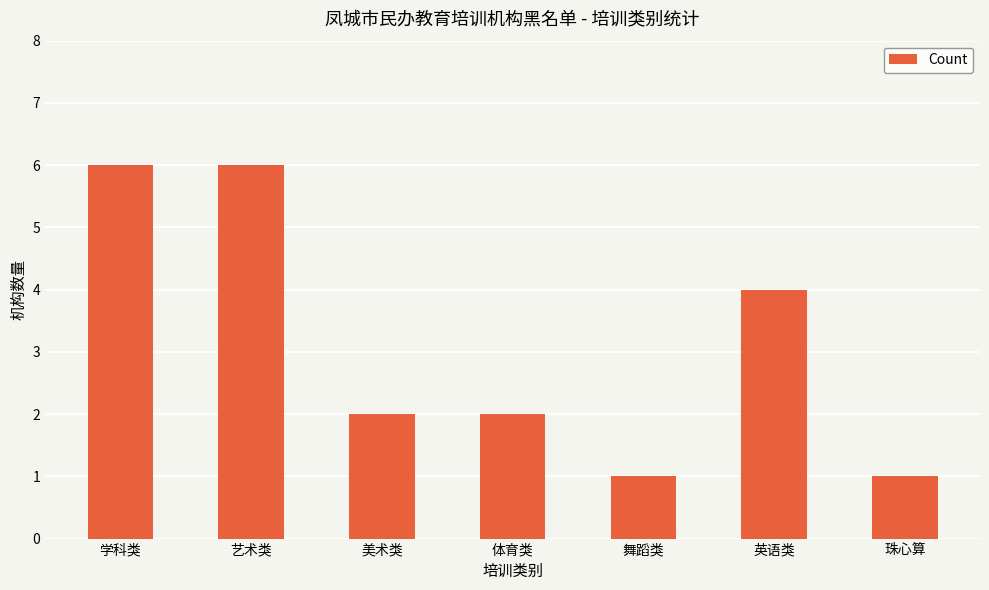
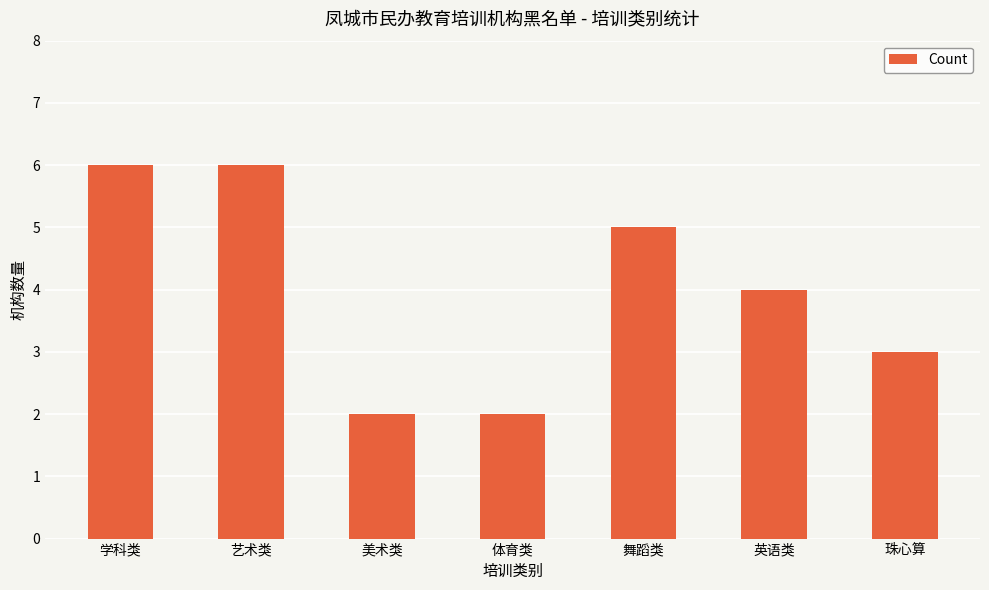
  {
    "学科类": 6,
    "艺术类": 6,
    "美术类": 2,
    "体育类": 2,
-   "舞蹈类": 1,
+   "舞蹈类": 5,
    "英语类": 4,
-   "珠心算": 1
+   "珠心算": 3
  }
